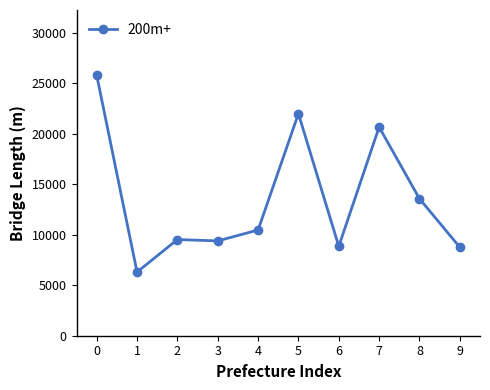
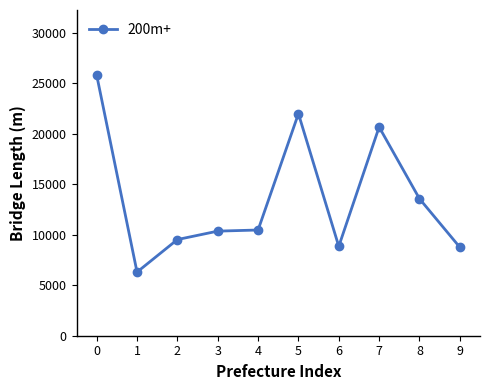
  {
    "0": 25800,
    "1": 6300,
    "2": 9500,
-   "3": 9400,
+   "3": 10400,
    "4": 10500,
    "5": 22000,
    "6": 8800,
    "7": 20700,
    "8": 13600,
    "9": 8800
  }
